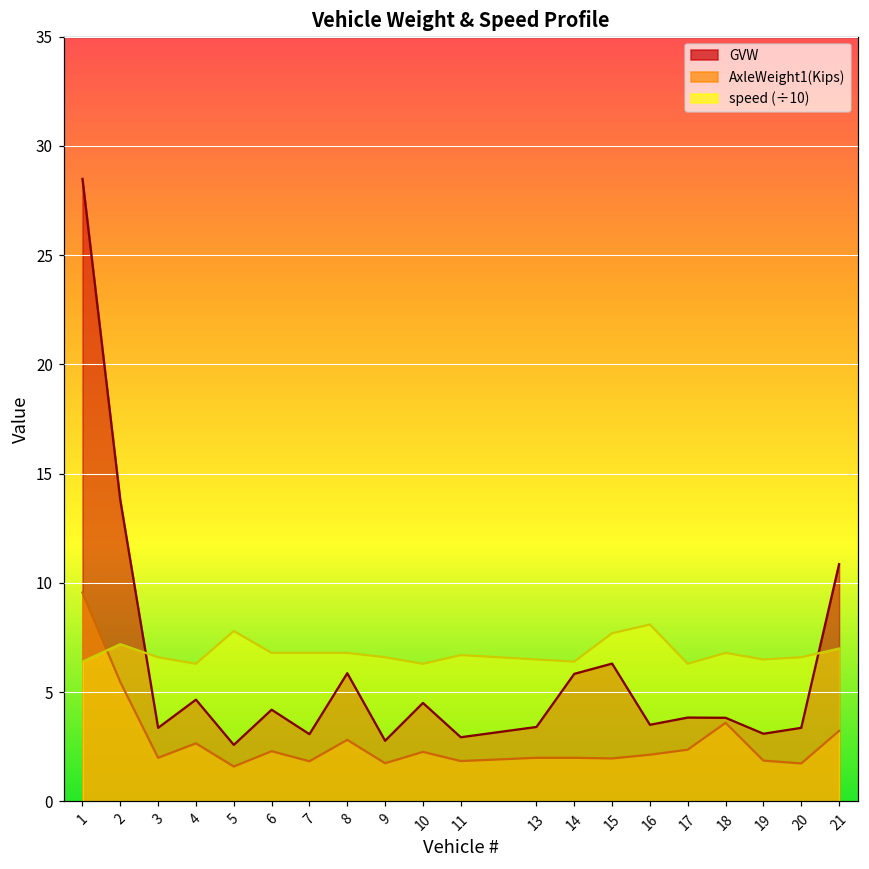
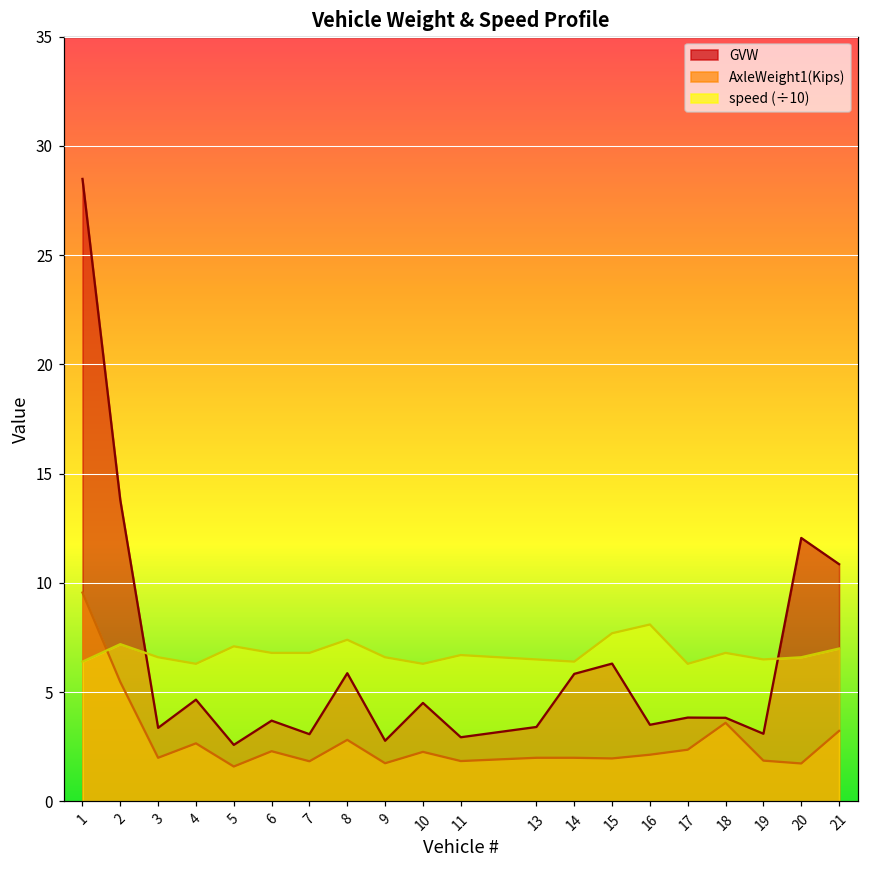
  {
    "GVW": {
      "1": 28.5,
      "2": 13.8,
      "3": 3.4,
      "4": 4.7,
      "5": 2.6,
-     "6": 4.2,
+     "6": 3.7,
      "7": 3.1,
      "8": 5.9,
      "9": 2.8,
      "10": 4.5,
      "11": 2.9,
      "13": 3.4,
      "14": 5.8,
      "15": 6.3,
      "16": 3.5,
      "17": 3.8,
      "18": 3.8,
      "19": 3.1,
-     "20": 3.4,
+     "20": 12.1,
      "21": 10.9
    },
    "AxleWeight1(Kips)": {
      "1": 9.6,
      "2": 5.5,
      "3": 2.0,
      "4": 2.7,
      "5": 1.6,
      "6": 2.3,
      "7": 1.8,
      "8": 2.8,
      "9": 1.8,
      "10": 2.3,
      "11": 1.9,
      "13": 2.0,
      "14": 2.0,
      "15": 2.0,
      "16": 2.1,
      "17": 2.4,
      "18": 3.6,
      "19": 1.9,
      "20": 1.7,
      "21": 3.2
    },
    "speed (÷10)": {
      "1": 6.4,
      "2": 7.2,
      "3": 6.6,
      "4": 6.3,
-     "5": 7.8,
+     "5": 7.1,
      "6": 6.8,
      "7": 6.8,
-     "8": 6.8,
+     "8": 7.4,
      "9": 6.6,
      "10": 6.3,
      "11": 6.7,
      "13": 6.5,
      "14": 6.4,
      "15": 7.7,
      "16": 8.1,
      "17": 6.3,
      "18": 6.8,
      "19": 6.5,
      "20": 6.6,
      "21": 7.0
    }
  }
